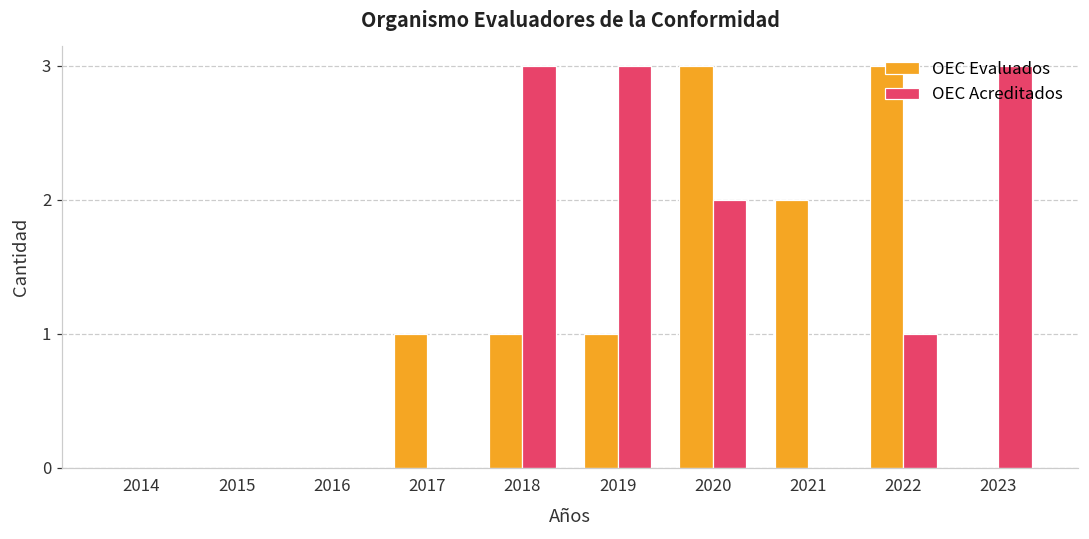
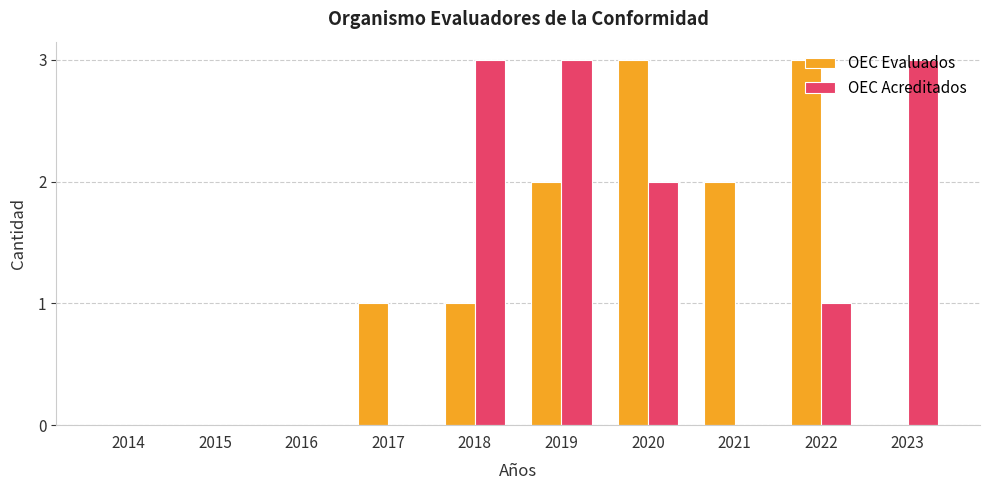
  {
    "OEC Evaluados": {
      "2014": 0,
      "2015": 0,
      "2016": 0,
      "2017": 1,
      "2018": 1,
-     "2019": 1,
+     "2019": 2,
      "2020": 3,
      "2021": 2,
      "2022": 3,
      "2023": 0
    },
    "OEC Acreditados": {
      "2014": 0,
      "2015": 0,
      "2016": 0,
      "2017": 0,
      "2018": 3,
      "2019": 3,
      "2020": 2,
      "2021": 0,
      "2022": 1,
      "2023": 3
    }
  }
